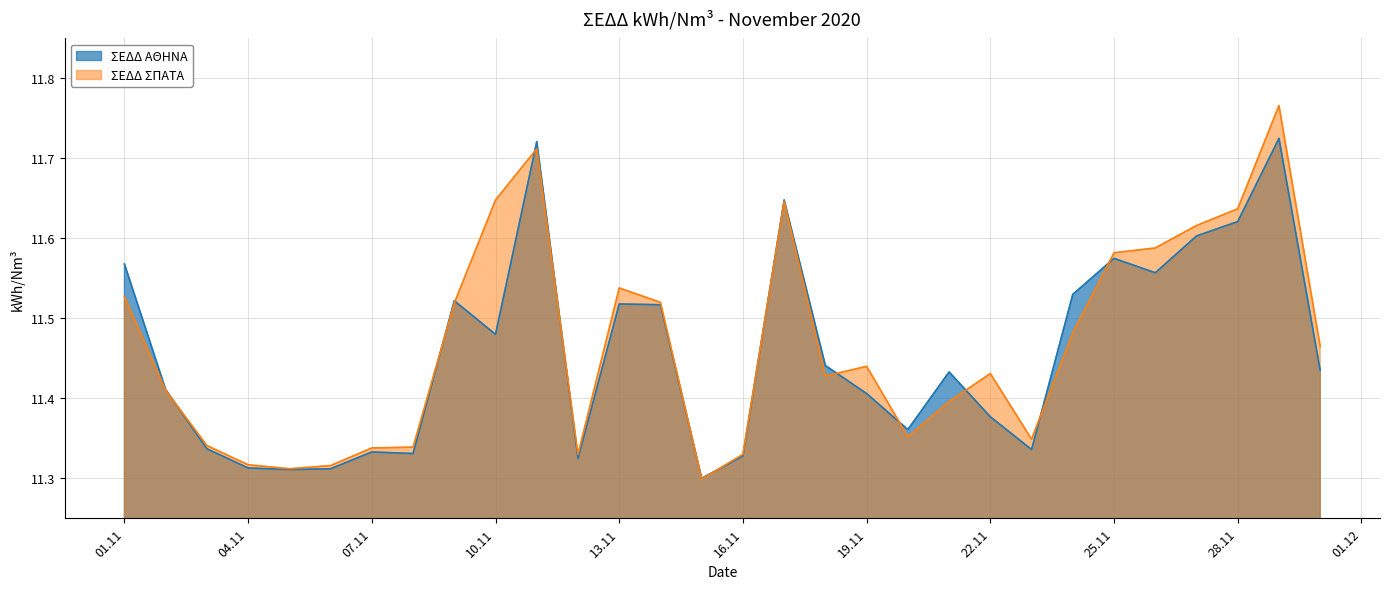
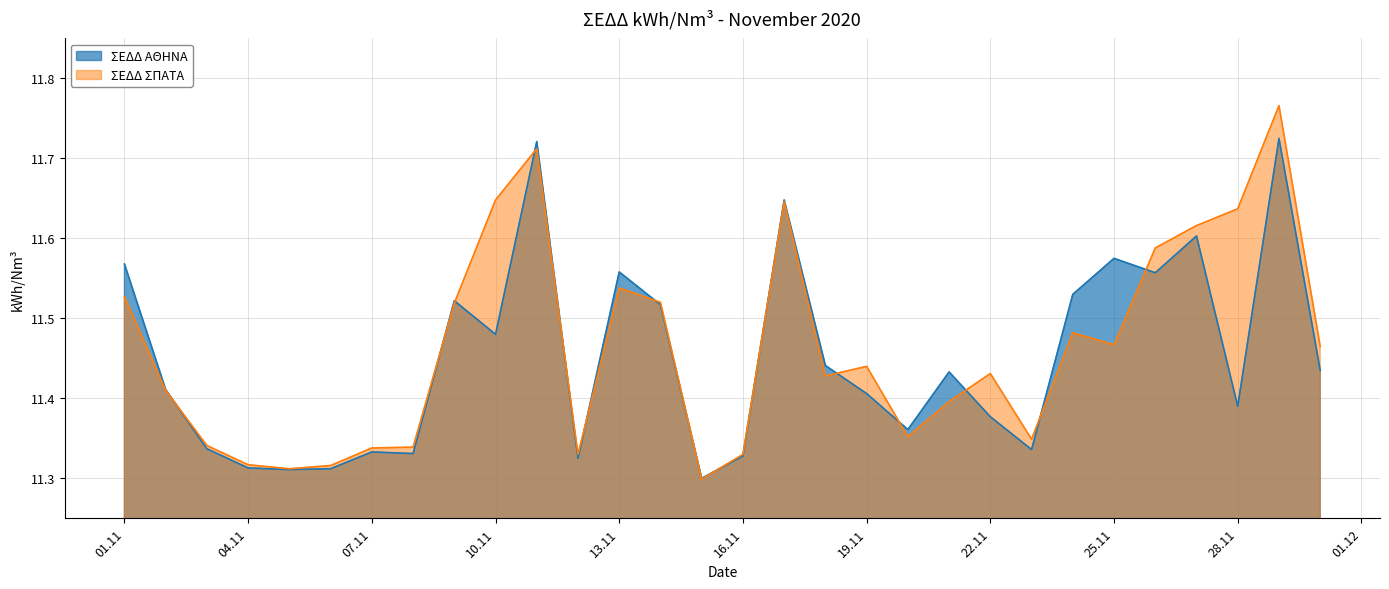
  {
    "ΣΕΔΔ ΑΘΗΝΑ": {
      "01.11": 11.57,
      "04.11": 11.31,
      "07.11": 11.33,
      "10.11": 11.48,
-     "13.11": 11.52,
+     "13.11": 11.56,
      "19.11": 11.41,
      "22.11": 11.38,
      "25.11": 11.58,
-     "28.11": 11.62
+     "28.11": 11.39
    },
    "ΣΕΔΔ ΣΠΑΤΑ": {
      "01.11": 11.53,
      "04.11": 11.32,
      "07.11": 11.34,
      "10.11": 11.65,
      "13.11": 11.54,
      "19.11": 11.44,
      "22.11": 11.43,
-     "25.11": 11.58,
+     "25.11": 11.47,
      "28.11": 11.64
    }
  }
